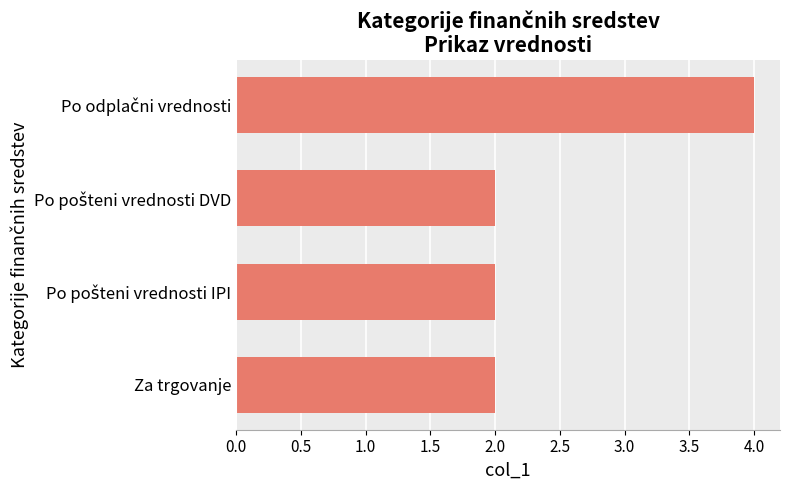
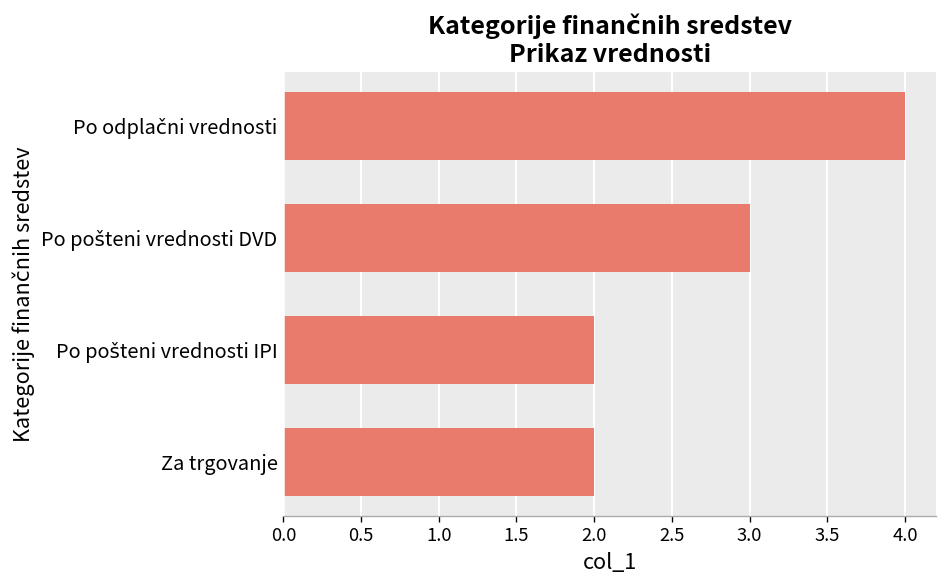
  {
    "Po odplačni vrednosti": 4,
-   "Po pošteni vrednosti DVD": 2,
+   "Po pošteni vrednosti DVD": 3,
    "Po pošteni vrednosti IPI": 2,
    "Za trgovanje": 2
  }
